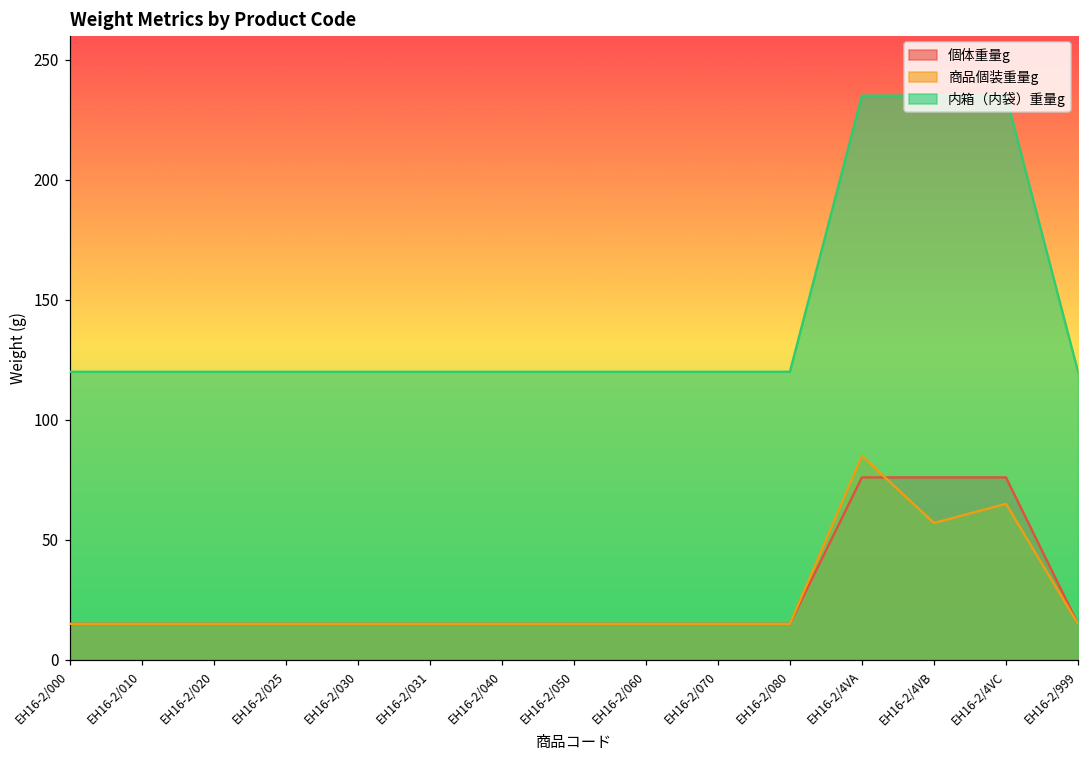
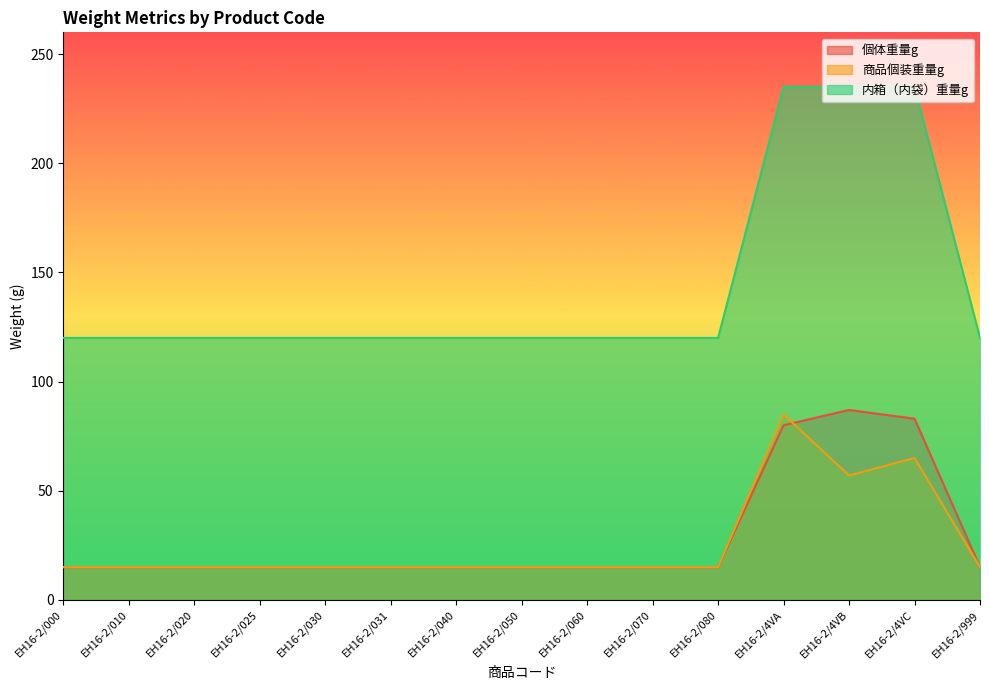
  {
    "個体重量g": {
-     "EH16-2/4VA": 76,
-     "EH16-2/4VB": 76,
-     "EH16-2/4VC": 76
+     "EH16-2/4VA": 80,
+     "EH16-2/4VB": 87,
+     "EH16-2/4VC": 83
    },
    "商品個装重量g": {
      "EH16-2/4VA": 85,
      "EH16-2/4VB": 57,
      "EH16-2/4VC": 65
    },
    "内箱（内袋）重量g": {
      "EH16-2/000": 120,
      "EH16-2/010": 120,
      "EH16-2/020": 120,
      "EH16-2/025": 120,
      "EH16-2/030": 120,
      "EH16-2/031": 120,
      "EH16-2/040": 120,
      "EH16-2/050": 120,
      "EH16-2/060": 120,
      "EH16-2/070": 120,
      "EH16-2/080": 120,
      "EH16-2/4VA": 235,
      "EH16-2/999": 120
    }
  }
